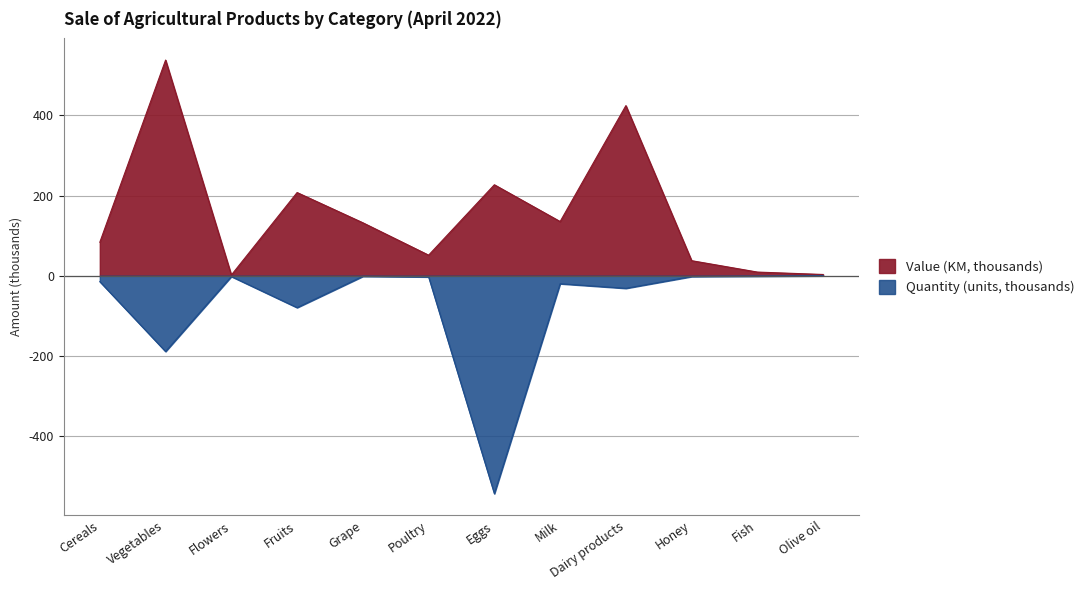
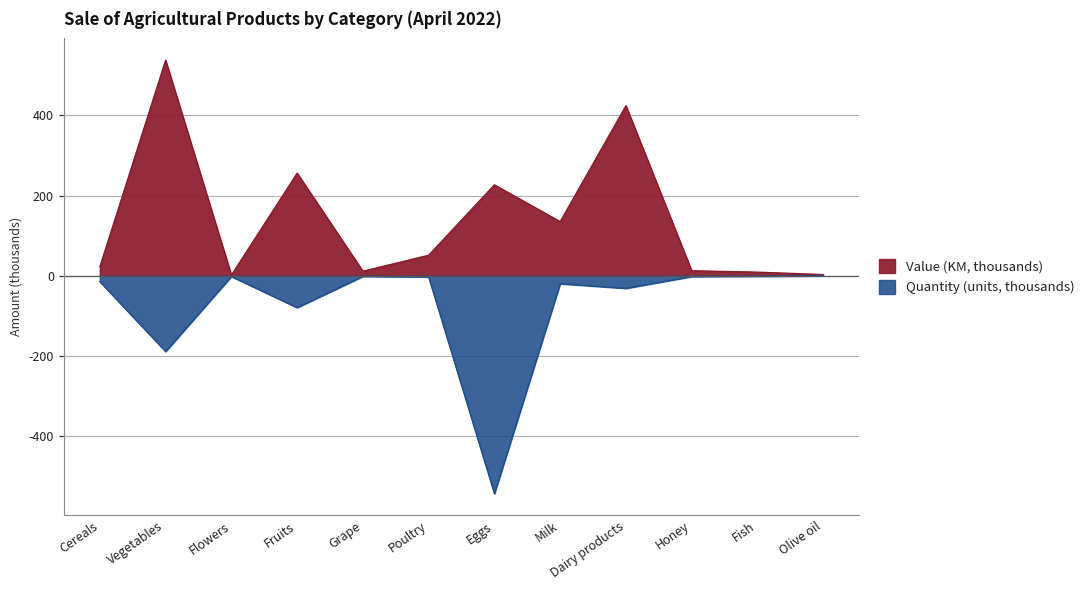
  {
    "Value (KM, thousands)": {
-     "Cereals": 80,
+     "Cereals": 20,
      "Vegetables": 540,
-     "Fruits": 210,
-     "Grape": 130,
+     "Fruits": 260,
+     "Grape": 10,
      "Poultry": 50,
      "Eggs": 230,
      "Milk": 140,
      "Dairy products": 420,
-     "Honey": 40,
+     "Honey": 10,
      "Fish": 10
    }
  }
